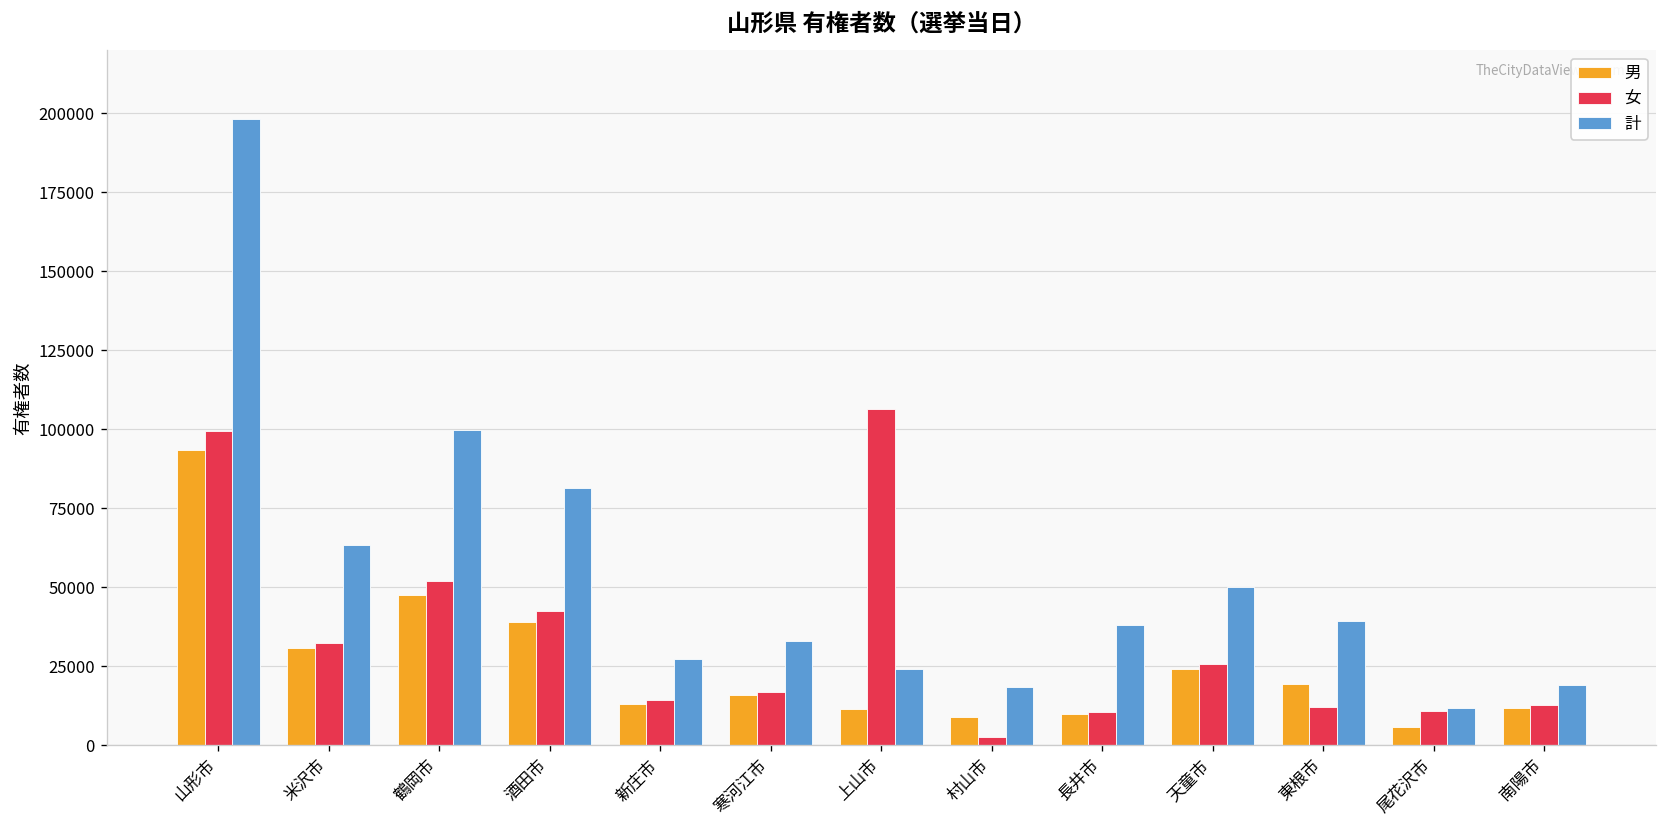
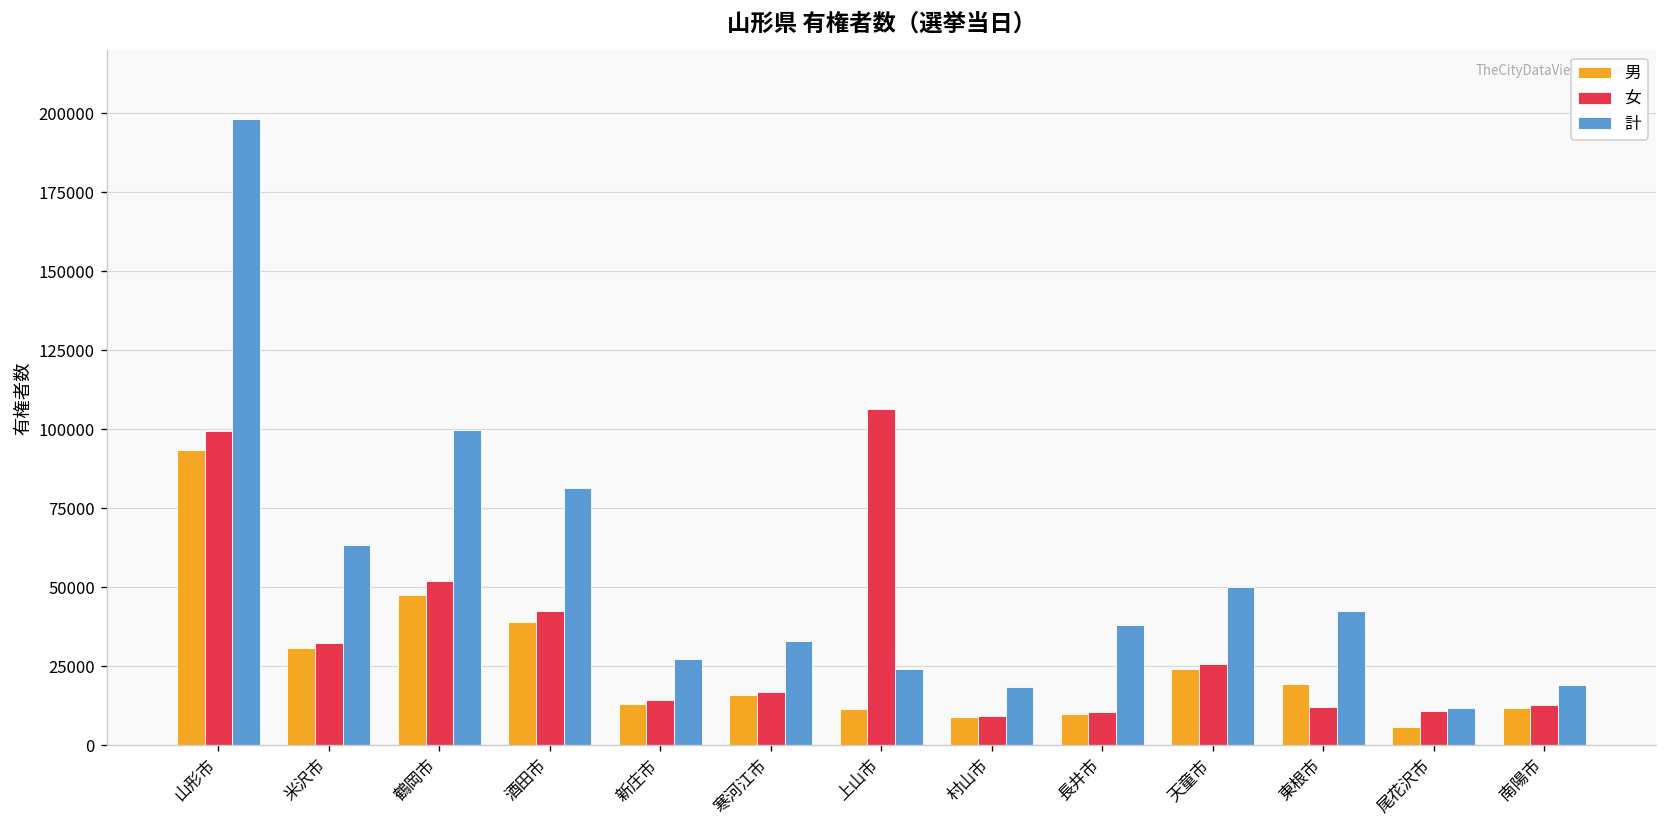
  {
    "男": {
      "山形市": 94000,
      "米沢市": 31000,
      "鶴岡市": 48000,
      "酒田市": 39000,
      "新庄市": 13000,
      "寒河江市": 16000,
      "上山市": 12000,
      "村山市": 9000,
      "長井市": 10000,
      "天童市": 24000,
      "東根市": 19000,
      "尾花沢市": 6000,
      "南陽市": 12000
    },
    "女": {
      "山形市": 100000,
      "米沢市": 32000,
      "鶴岡市": 52000,
      "酒田市": 43000,
      "新庄市": 14000,
      "寒河江市": 17000,
      "上山市": 106000,
-     "村山市": 3000,
+     "村山市": 9000,
      "長井市": 11000,
      "天童市": 26000,
      "東根市": 12000,
      "尾花沢市": 11000,
      "南陽市": 13000
    },
    "計": {
      "山形市": 198000,
      "米沢市": 63000,
      "鶴岡市": 100000,
      "酒田市": 81000,
      "新庄市": 27000,
      "寒河江市": 33000,
      "上山市": 24000,
      "村山市": 19000,
      "長井市": 38000,
      "天童市": 50000,
-     "東根市": 39000,
+     "東根市": 43000,
      "尾花沢市": 12000,
      "南陽市": 19000
    }
  }
